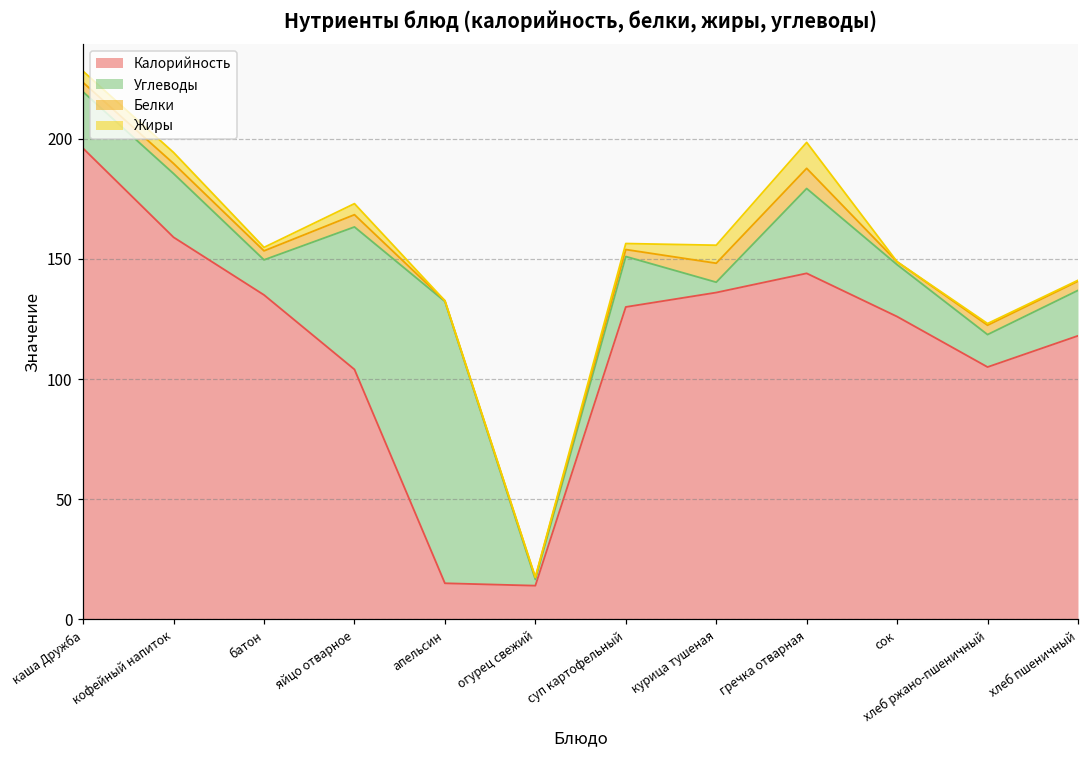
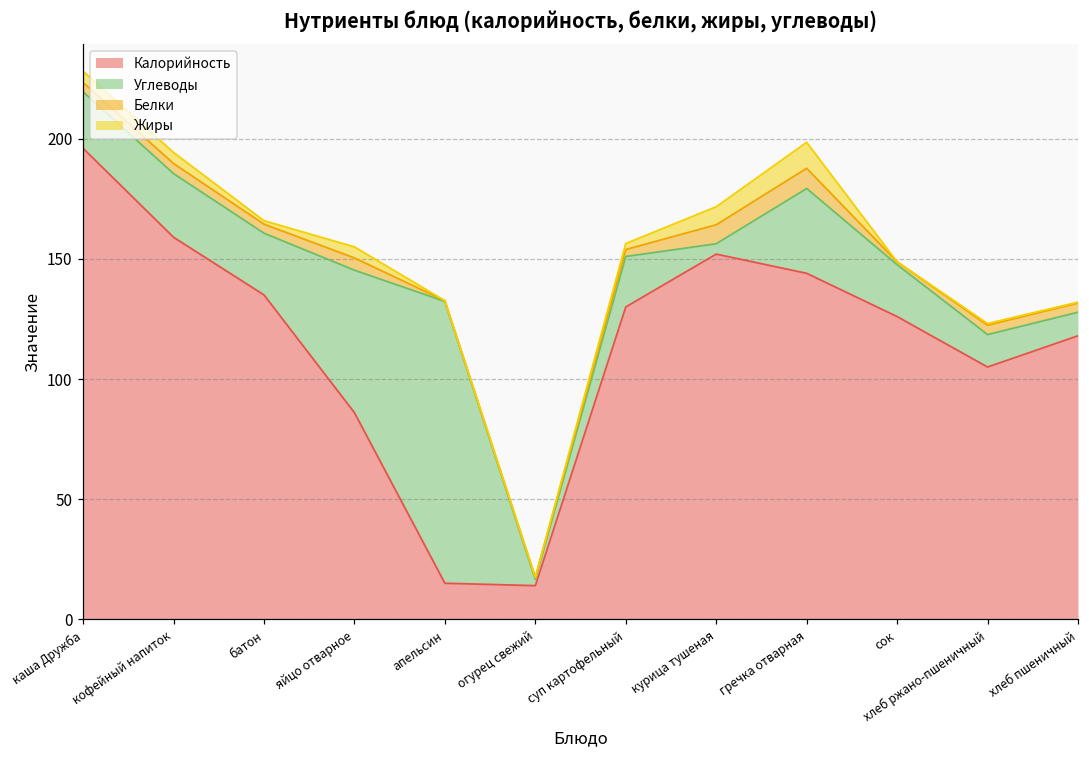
  {
    "Калорийность": {
      "каша Дружба": 196,
      "кофейный напиток": 159,
      "батон": 135,
-     "яйцо отварное": 104,
+     "яйцо отварное": 86,
      "апельсин": 15,
      "огурец свежий": 14,
      "суп картофельный": 130,
-     "курица тушеная": 136,
+     "курица тушеная": 152,
      "гречка отварная": 144,
      "сок": 126,
      "хлеб ржано-пшеничный": 105,
      "хлеб пшеничный": 118
    },
    "Углеводы": {
      "каша Дружба": 24,
      "кофейный напиток": 27,
-     "батон": 15,
+     "батон": 26,
      "яйцо отварное": 59,
      "суп картофельный": 21,
      "курица тушеная": 4,
      "гречка отварная": 35,
      "сок": 22,
      "хлеб ржано-пшеничный": 14,
-     "хлеб пшеничный": 19
+     "хлеб пшеничный": 10
    }
  }
